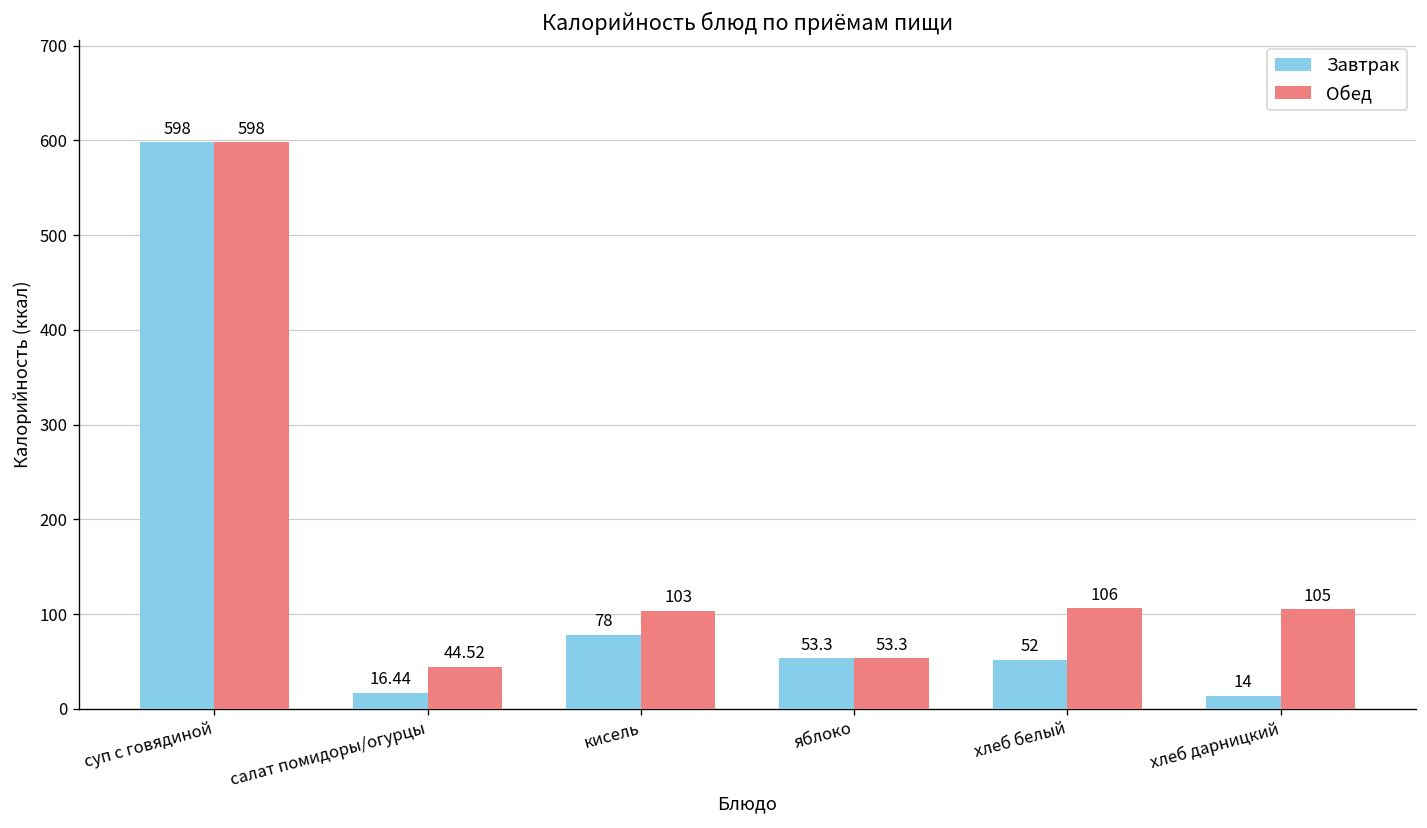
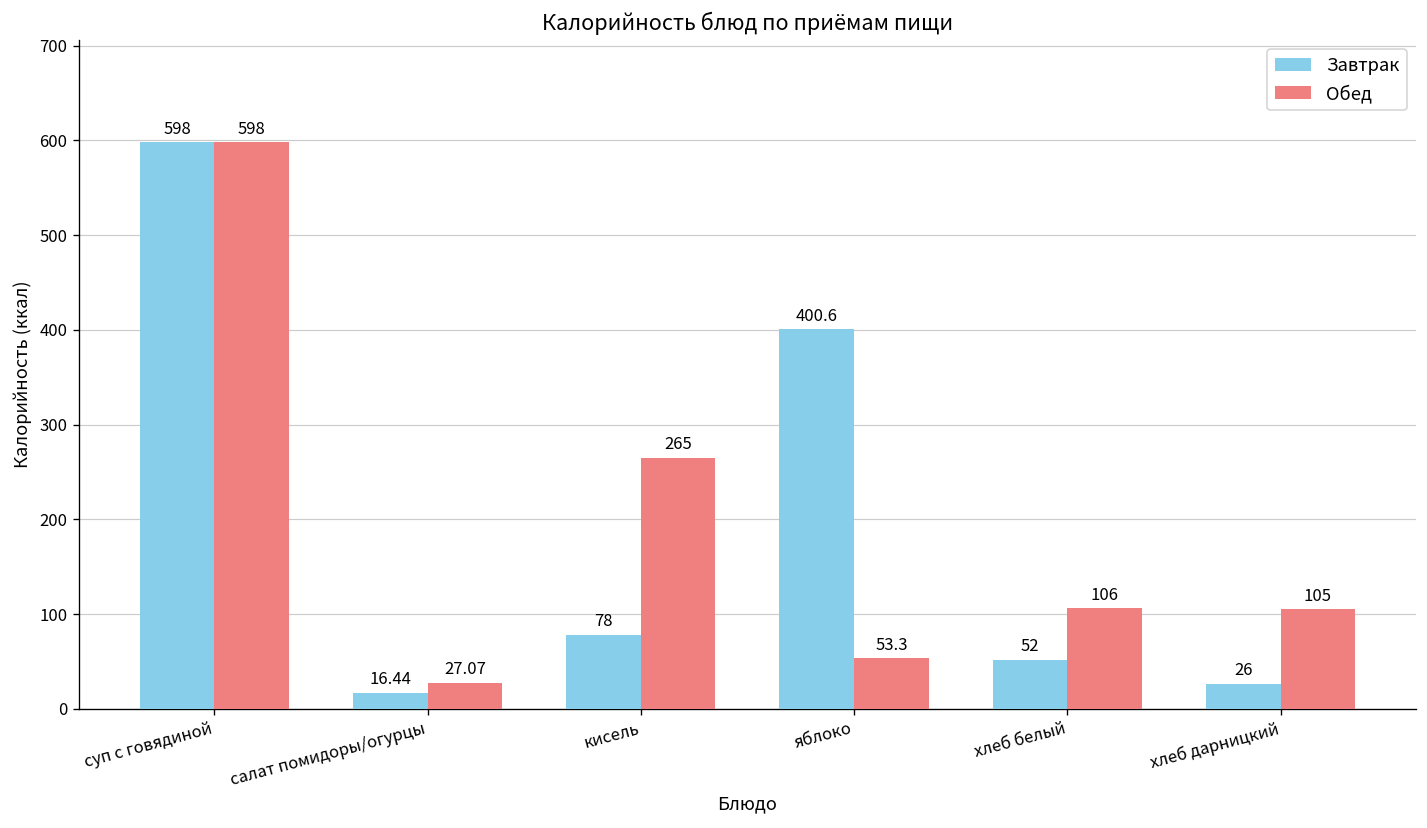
  {
    "Завтрак": {
      "суп с говядиной": 598,
      "салат помидоры/огурцы": 16.44,
      "кисель": 78,
-     "яблоко": 53.3,
+     "яблоко": 400.6,
      "хлеб белый": 52,
-     "хлеб дарницкий": 14
+     "хлеб дарницкий": 26
    },
    "Обед": {
      "суп с говядиной": 598,
-     "салат помидоры/огурцы": 44.52,
-     "кисель": 103,
+     "салат помидоры/огурцы": 27.07,
+     "кисель": 265,
      "яблоко": 53.3,
      "хлеб белый": 106,
      "хлеб дарницкий": 105
    }
  }
